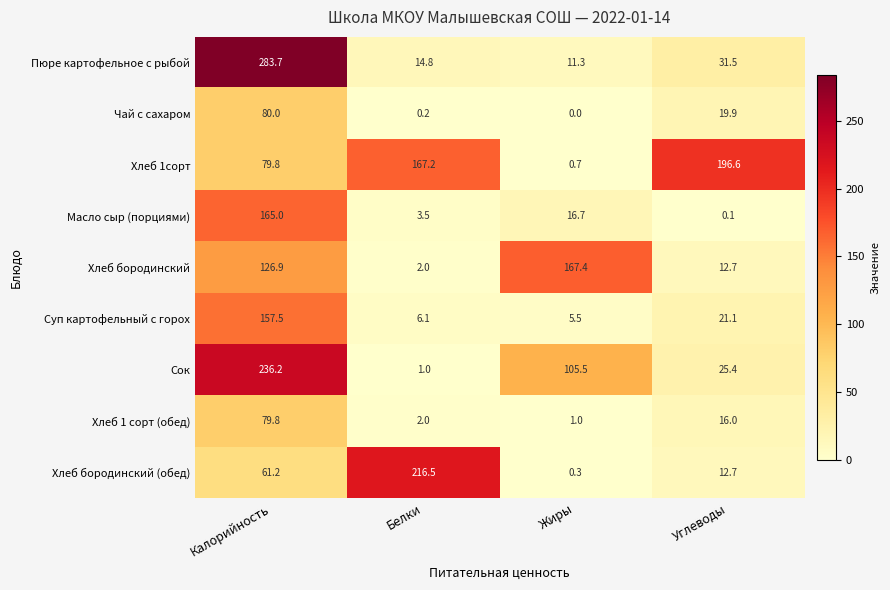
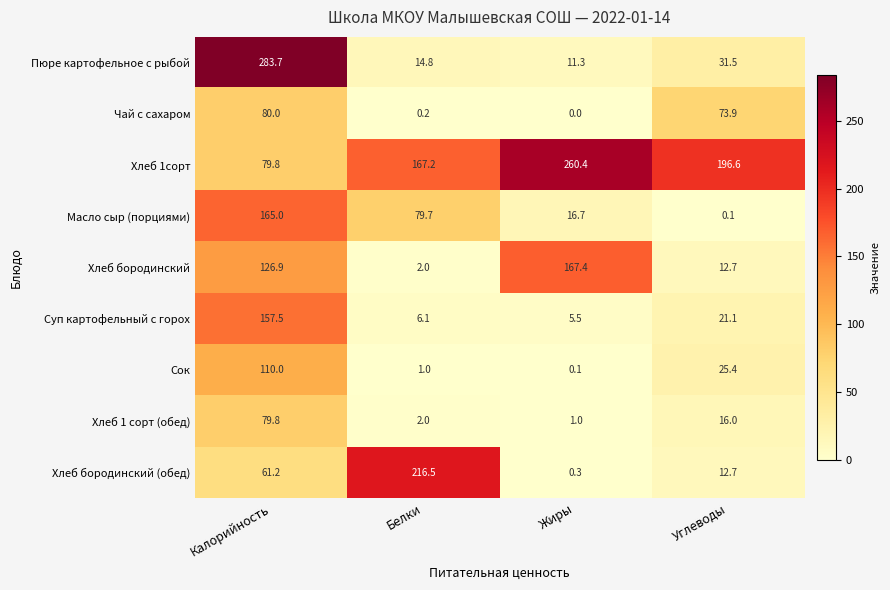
  {
    "Пюре картофельное с рыбой": {
      "Калорийность": 283.7,
      "Белки": 14.8,
      "Жиры": 11.3,
      "Углеводы": 31.5
    },
    "Чай с сахаром": {
      "Калорийность": 80.0,
      "Белки": 0.2,
      "Жиры": 0.0,
-     "Углеводы": 19.9
+     "Углеводы": 73.9
    },
    "Хлеб 1сорт": {
      "Калорийность": 79.8,
      "Белки": 167.2,
-     "Жиры": 0.7,
+     "Жиры": 260.4,
      "Углеводы": 196.6
    },
    "Масло сыр (порциями)": {
      "Калорийность": 165.0,
-     "Белки": 3.5,
+     "Белки": 79.7,
      "Жиры": 16.7,
      "Углеводы": 0.1
    },
    "Хлеб бородинский": {
      "Калорийность": 126.9,
      "Белки": 2.0,
      "Жиры": 167.4,
      "Углеводы": 12.7
    },
    "Суп картофельный с горох": {
      "Калорийность": 157.5,
      "Белки": 6.1,
      "Жиры": 5.5,
      "Углеводы": 21.1
    },
    "Сок": {
-     "Калорийность": 236.2,
+     "Калорийность": 110.0,
      "Белки": 1.0,
-     "Жиры": 105.5,
+     "Жиры": 0.1,
      "Углеводы": 25.4
    },
    "Хлеб 1 сорт (обед)": {
      "Калорийность": 79.8,
      "Белки": 2.0,
      "Жиры": 1.0,
      "Углеводы": 16.0
    },
    "Хлеб бородинский (обед)": {
      "Калорийность": 61.2,
      "Белки": 216.5,
      "Жиры": 0.3,
      "Углеводы": 12.7
    }
  }
